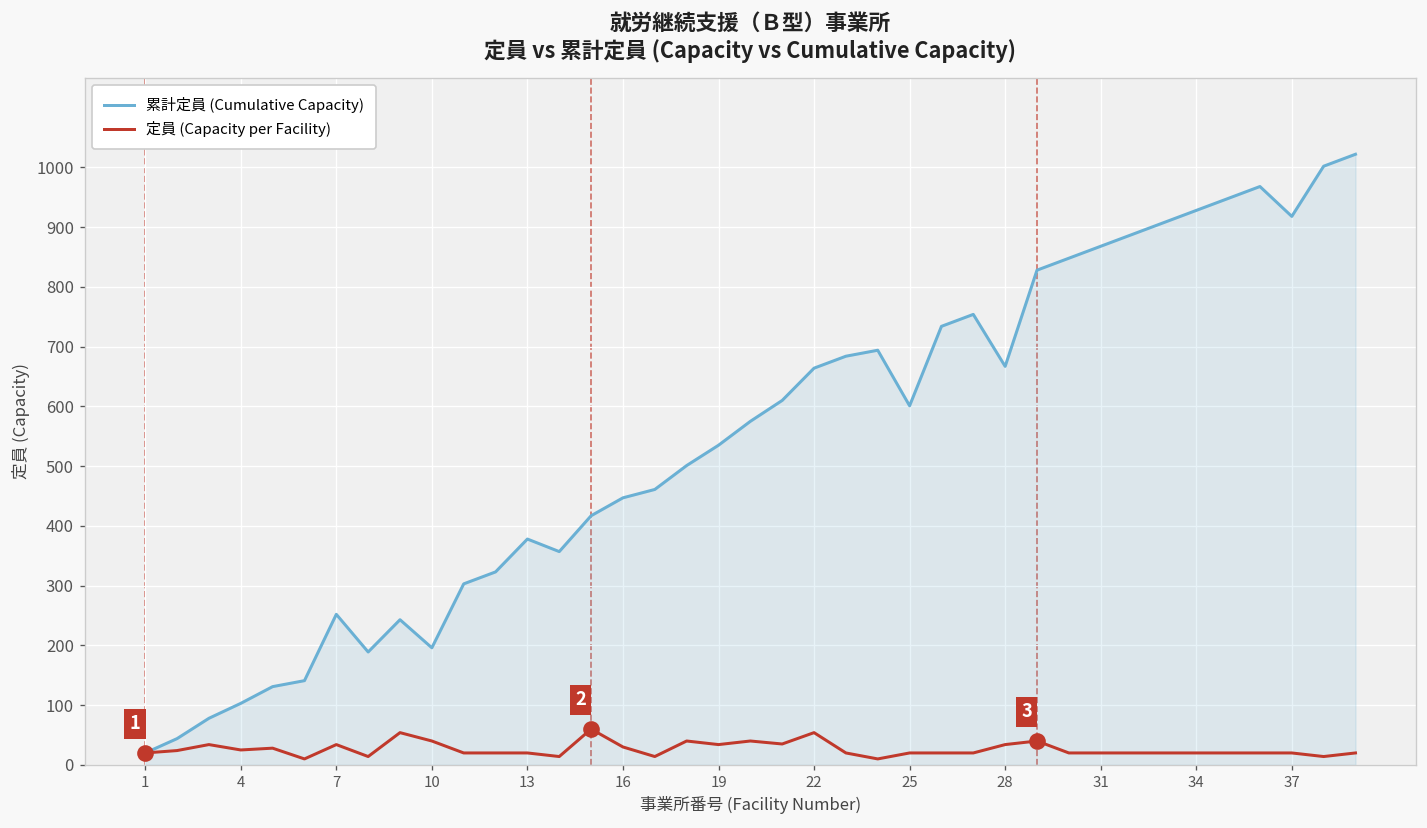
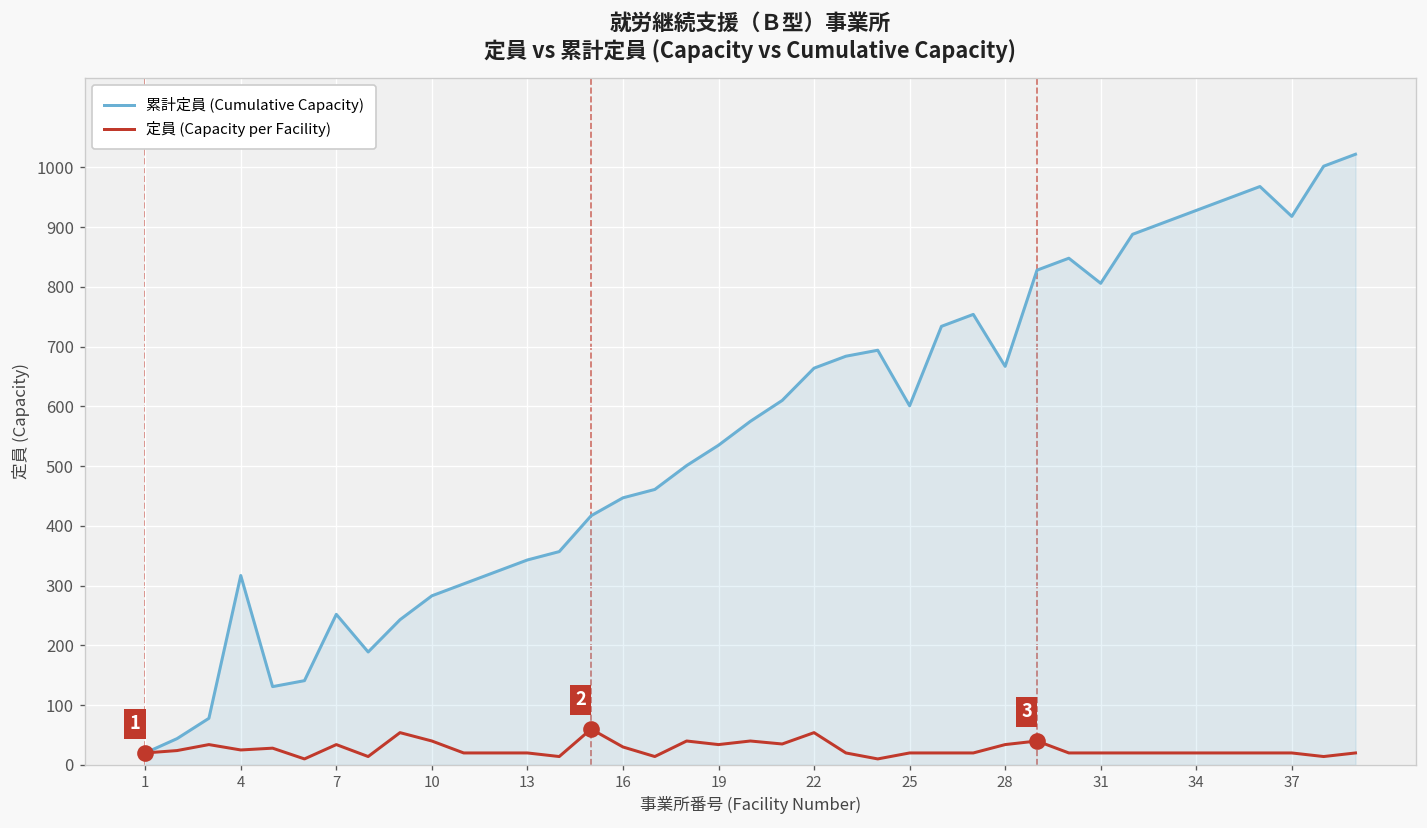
  {
    "累計定員 (Cumulative Capacity)": {
-     "4": 100,
+     "4": 320,
      "7": 250,
-     "10": 200,
-     "13": 380,
+     "10": 280,
+     "13": 340,
      "16": 450,
      "19": 540,
      "22": 660,
      "25": 600,
      "28": 670,
-     "31": 870,
+     "31": 810,
      "34": 930,
      "37": 920
    }
  }
